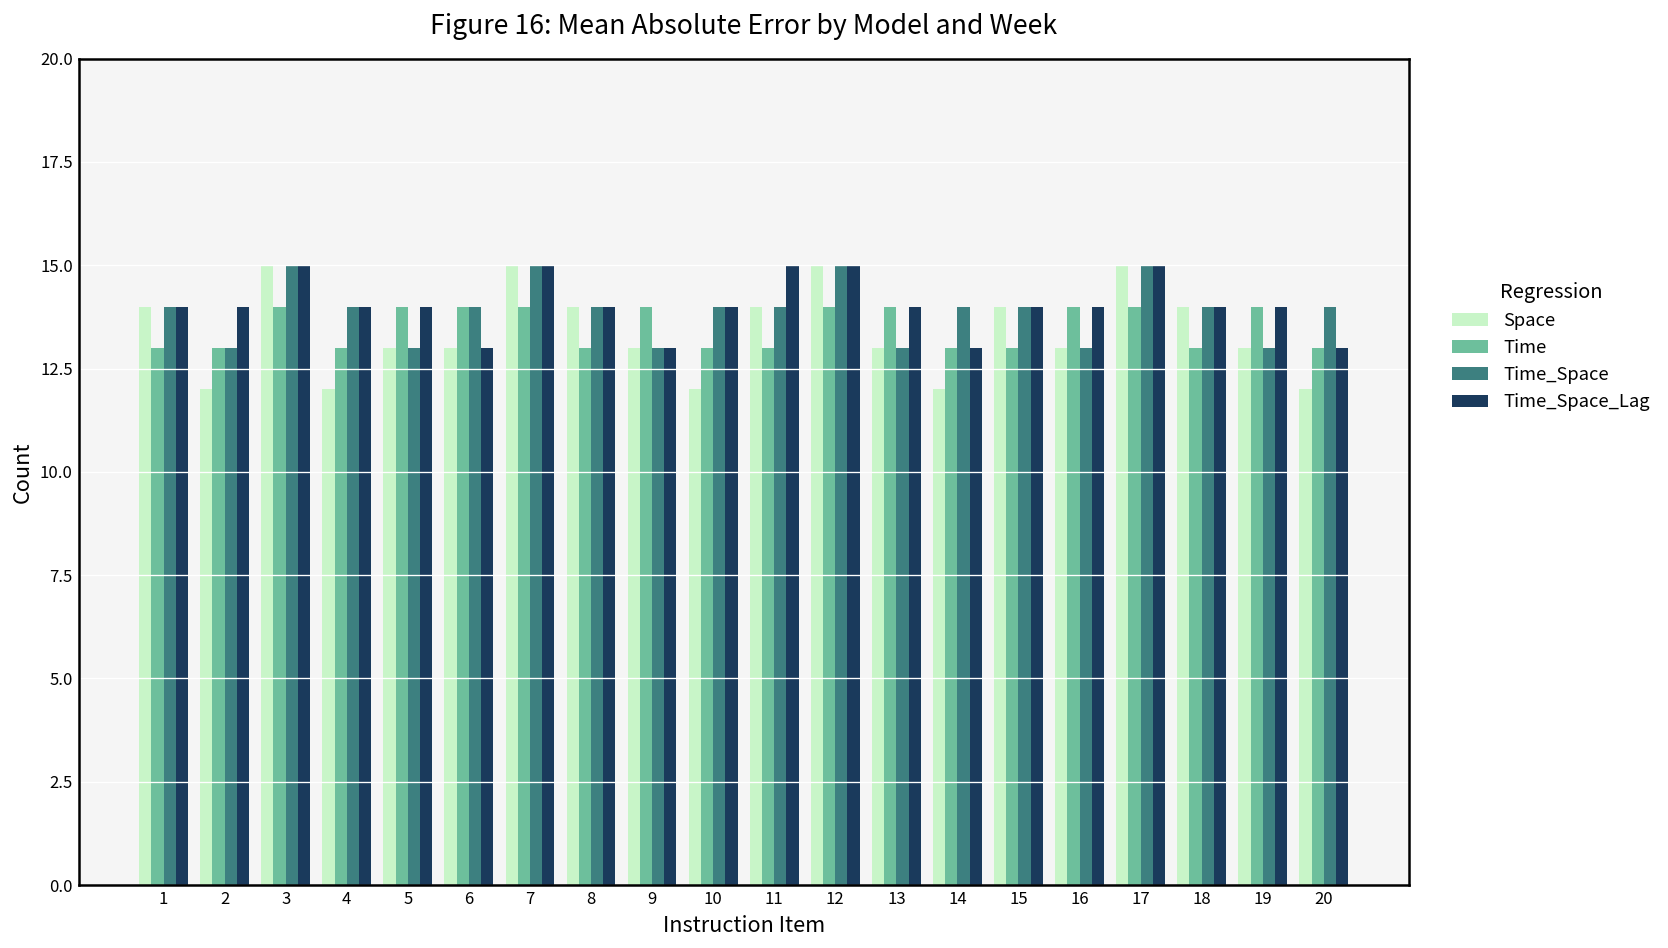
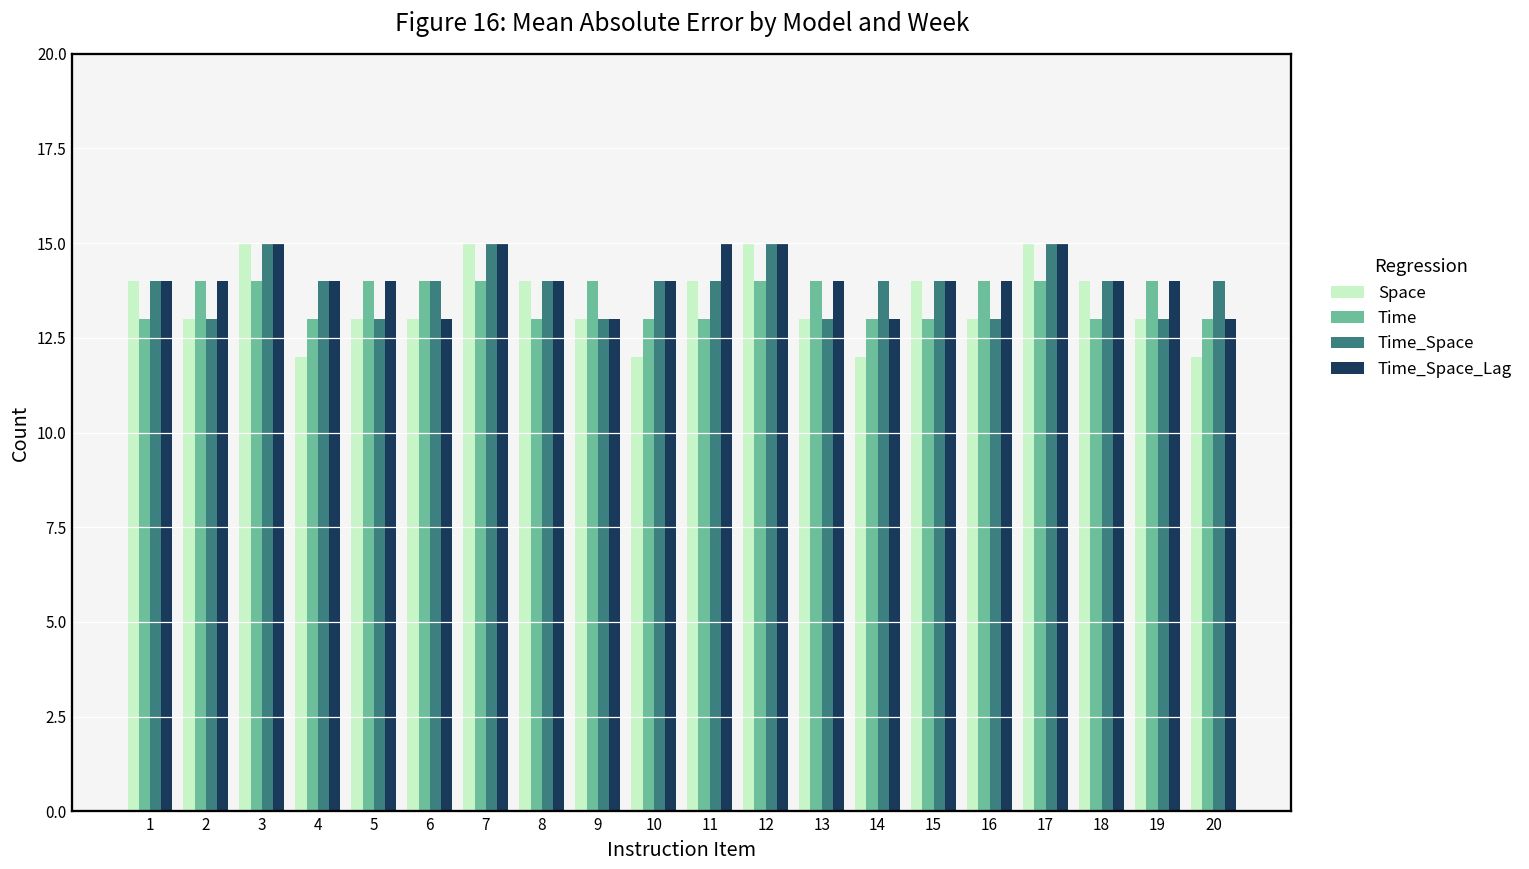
  {
    "Space": {
      "1": 14,
-     "2": 12,
+     "2": 13,
      "3": 15,
      "4": 12,
      "5": 13,
      "6": 13,
      "7": 15,
      "8": 14,
      "9": 13,
      "10": 12,
      "11": 14,
      "12": 15,
      "13": 13,
      "14": 12,
      "15": 14,
      "16": 13,
      "17": 15,
      "18": 14,
      "19": 13,
      "20": 12
    },
    "Time": {
      "1": 13,
-     "2": 13,
+     "2": 14,
      "3": 14,
      "4": 13,
      "5": 14,
      "6": 14,
      "7": 14,
      "8": 13,
      "9": 14,
      "10": 13,
      "11": 13,
      "12": 14,
      "13": 14,
      "14": 13,
      "15": 13,
      "16": 14,
      "17": 14,
      "18": 13,
      "19": 14,
      "20": 13
    },
    "Time_Space": {
      "1": 14,
      "2": 13,
      "3": 15,
      "4": 14,
      "5": 13,
      "6": 14,
      "7": 15,
      "8": 14,
      "9": 13,
      "10": 14,
      "11": 14,
      "12": 15,
      "13": 13,
      "14": 14,
      "15": 14,
      "16": 13,
      "17": 15,
      "18": 14,
      "19": 13,
      "20": 14
    },
    "Time_Space_Lag": {
      "1": 14,
      "2": 14,
      "3": 15,
      "4": 14,
      "5": 14,
      "6": 13,
      "7": 15,
      "8": 14,
      "9": 13,
      "10": 14,
      "11": 15,
      "12": 15,
      "13": 14,
      "14": 13,
      "15": 14,
      "16": 14,
      "17": 15,
      "18": 14,
      "19": 14,
      "20": 13
    }
  }
